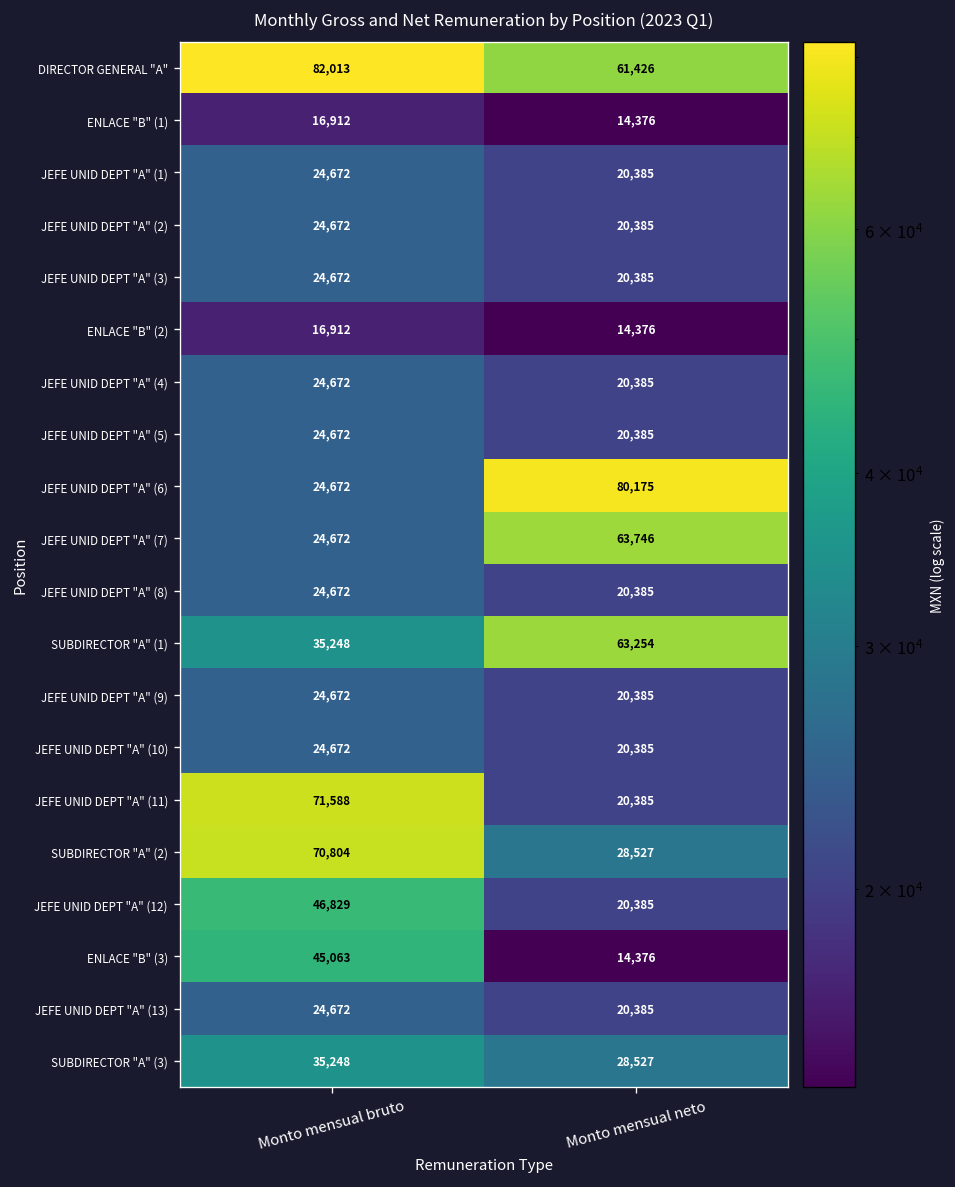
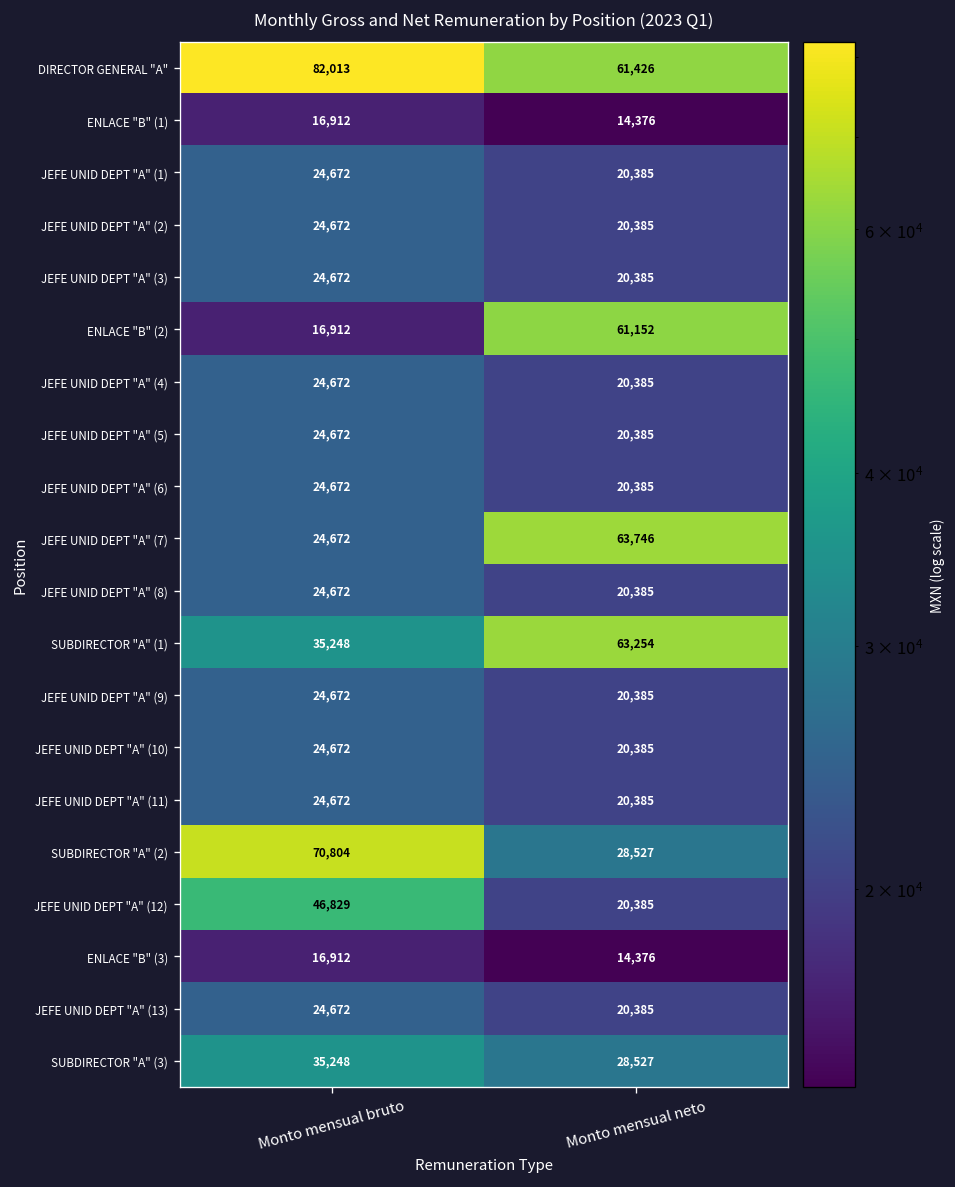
  {
    "DIRECTOR GENERAL \"A\"": {
      "Monto mensual bruto": "82,013",
      "Monto mensual neto": "61,426"
    },
    "ENLACE \"B\" (1)": {
      "Monto mensual bruto": "16,912",
      "Monto mensual neto": "14,376"
    },
    "JEFE UNID DEPT \"A\" (1)": {
      "Monto mensual bruto": "24,672",
      "Monto mensual neto": "20,385"
    },
    "JEFE UNID DEPT \"A\" (2)": {
      "Monto mensual bruto": "24,672",
      "Monto mensual neto": "20,385"
    },
    "JEFE UNID DEPT \"A\" (3)": {
      "Monto mensual bruto": "24,672",
      "Monto mensual neto": "20,385"
    },
    "ENLACE \"B\" (2)": {
      "Monto mensual bruto": "16,912",
-     "Monto mensual neto": "14,376"
+     "Monto mensual neto": "61,152"
    },
    "JEFE UNID DEPT \"A\" (4)": {
      "Monto mensual bruto": "24,672",
      "Monto mensual neto": "20,385"
    },
    "JEFE UNID DEPT \"A\" (5)": {
      "Monto mensual bruto": "24,672",
      "Monto mensual neto": "20,385"
    },
    "JEFE UNID DEPT \"A\" (6)": {
      "Monto mensual bruto": "24,672",
-     "Monto mensual neto": "80,175"
+     "Monto mensual neto": "20,385"
    },
    "JEFE UNID DEPT \"A\" (7)": {
      "Monto mensual bruto": "24,672",
      "Monto mensual neto": "63,746"
    },
    "JEFE UNID DEPT \"A\" (8)": {
      "Monto mensual bruto": "24,672",
      "Monto mensual neto": "20,385"
    },
    "SUBDIRECTOR \"A\" (1)": {
      "Monto mensual bruto": "35,248",
      "Monto mensual neto": "63,254"
    },
    "JEFE UNID DEPT \"A\" (9)": {
      "Monto mensual bruto": "24,672",
      "Monto mensual neto": "20,385"
    },
    "JEFE UNID DEPT \"A\" (10)": {
      "Monto mensual bruto": "24,672",
      "Monto mensual neto": "20,385"
    },
    "JEFE UNID DEPT \"A\" (11)": {
-     "Monto mensual bruto": "71,588",
+     "Monto mensual bruto": "24,672",
      "Monto mensual neto": "20,385"
    },
    "SUBDIRECTOR \"A\" (2)": {
      "Monto mensual bruto": "70,804",
      "Monto mensual neto": "28,527"
    },
    "JEFE UNID DEPT \"A\" (12)": {
      "Monto mensual bruto": "46,829",
      "Monto mensual neto": "20,385"
    },
    "ENLACE \"B\" (3)": {
-     "Monto mensual bruto": "45,063",
+     "Monto mensual bruto": "16,912",
      "Monto mensual neto": "14,376"
    },
    "JEFE UNID DEPT \"A\" (13)": {
      "Monto mensual bruto": "24,672",
      "Monto mensual neto": "20,385"
    },
    "SUBDIRECTOR \"A\" (3)": {
      "Monto mensual bruto": "35,248",
      "Monto mensual neto": "28,527"
    }
  }
